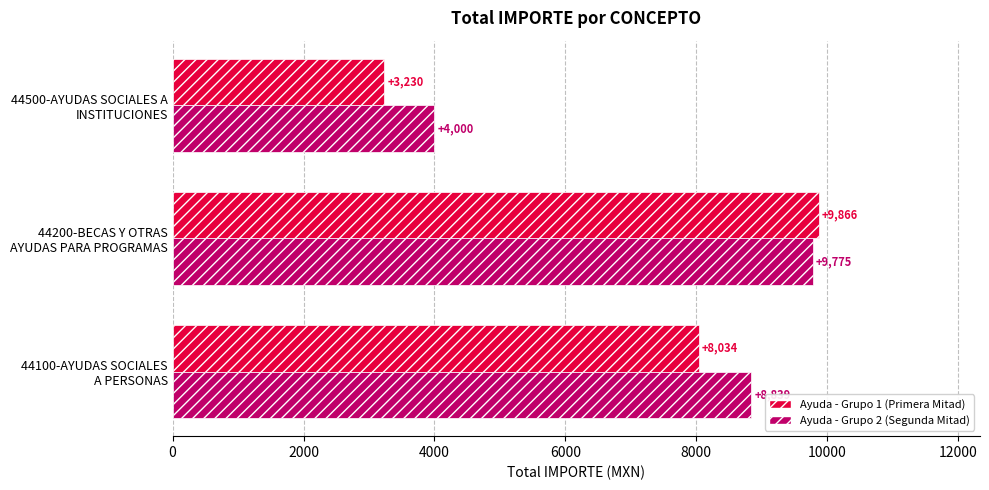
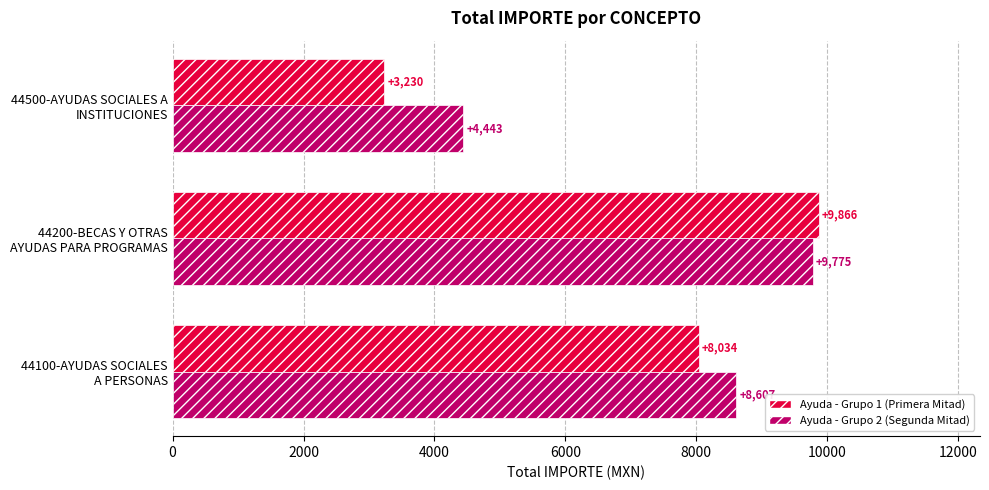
  {
    "Ayuda - Grupo 1 (Primera Mitad)": {
      "44500-AYUDAS SOCIALES A INSTITUCIONES": "+3,230",
      "44200-BECAS Y OTRAS AYUDAS PARA PROGRAMAS": "+9,866",
      "44100-AYUDAS SOCIALES A PERSONAS": "+8,034"
    },
    "Ayuda - Grupo 2 (Segunda Mitad)": {
-     "44500-AYUDAS SOCIALES A INSTITUCIONES": "+4,000",
+     "44500-AYUDAS SOCIALES A INSTITUCIONES": "+4,443",
      "44200-BECAS Y OTRAS AYUDAS PARA PROGRAMAS": "+9,775",
-     "44100-AYUDAS SOCIALES A PERSONAS": "8800"
+     "44100-AYUDAS SOCIALES A PERSONAS": "8600"
    }
  }
